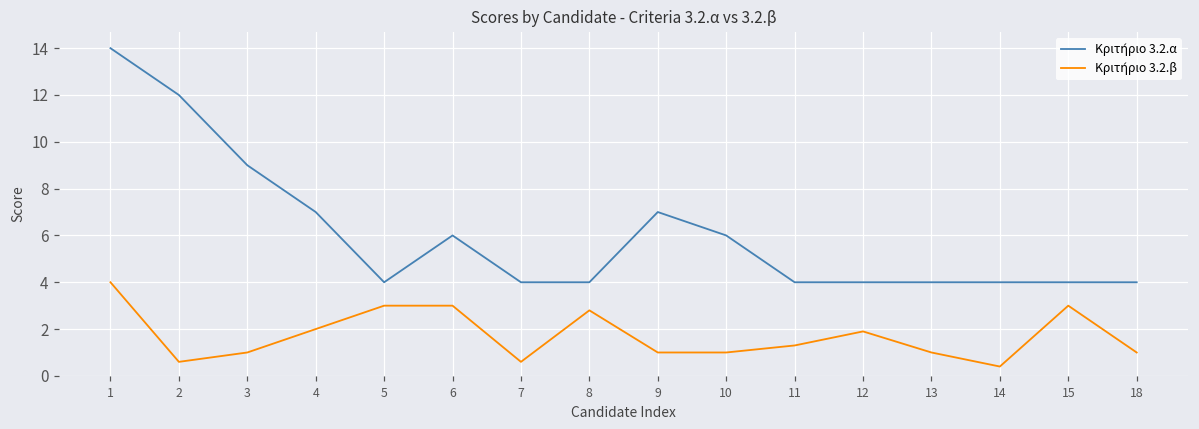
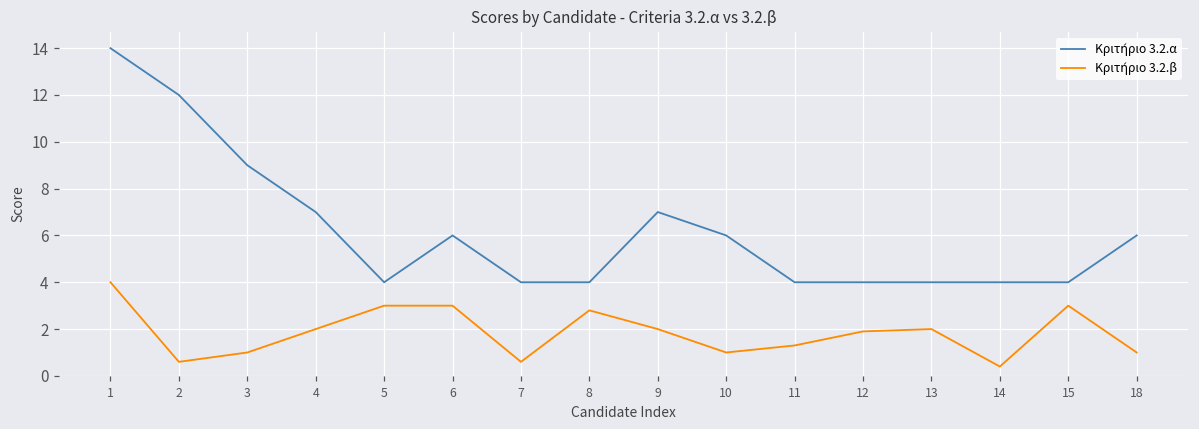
  {
    "Κριτήριο 3.2.α": {
      "1": 14,
      "2": 12,
      "3": 9,
      "4": 7,
      "5": 4,
      "6": 6,
      "7": 4,
      "8": 4,
      "9": 7,
      "10": 6,
      "11": 4,
      "12": 4,
      "13": 4,
      "14": 4,
      "15": 4,
-     "18": 4
+     "18": 6
    },
    "Κριτήριο 3.2.β": {
      "1": 4,
      "2": 0.6,
      "3": 1,
      "4": 2,
      "5": 3,
      "6": 3,
      "7": 0.6,
      "8": 2.8,
-     "9": 1,
+     "9": 2,
      "10": 1,
      "11": 1.3,
      "12": 2,
-     "13": 1,
+     "13": 2,
      "14": 0.4,
      "15": 3,
      "18": 1
    }
  }
